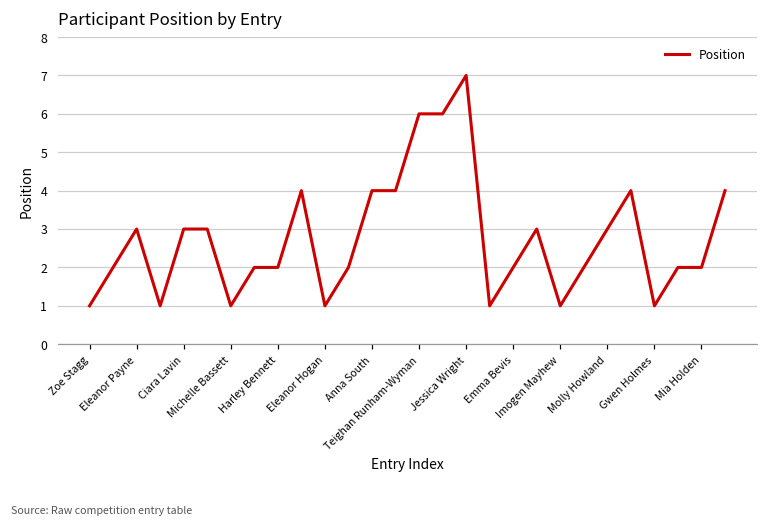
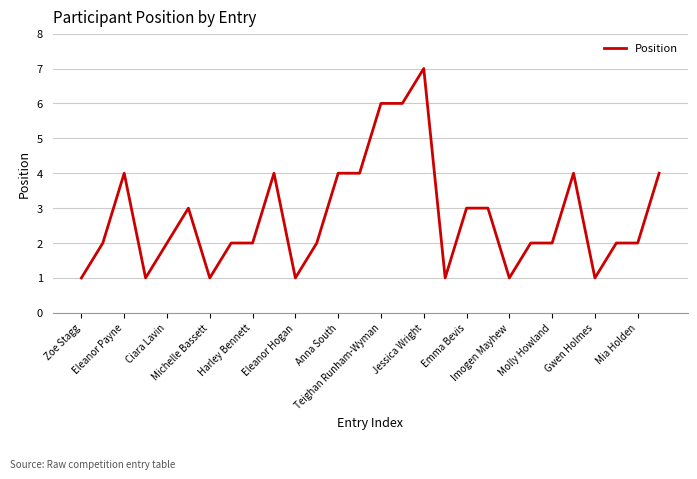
  {
    "Zoe Stagg": 1,
-   "Eleanor Payne": 3,
-   "Ciara Lavin": 3,
+   "Eleanor Payne": 4,
+   "Ciara Lavin": 2,
    "Michelle Bassett": 1,
    "Harley Bennett": 2,
    "Eleanor Hogan": 1,
    "Anna South": 4,
    "Teighan Runham-Wyman": 6,
    "Jessica Wright": 7,
-   "Emma Bevis": 2,
+   "Emma Bevis": 3,
    "Imogen Mayhew": 1,
-   "Molly Howland": 3,
+   "Molly Howland": 2,
    "Gwen Holmes": 1,
    "Mia Holden": 2
  }
